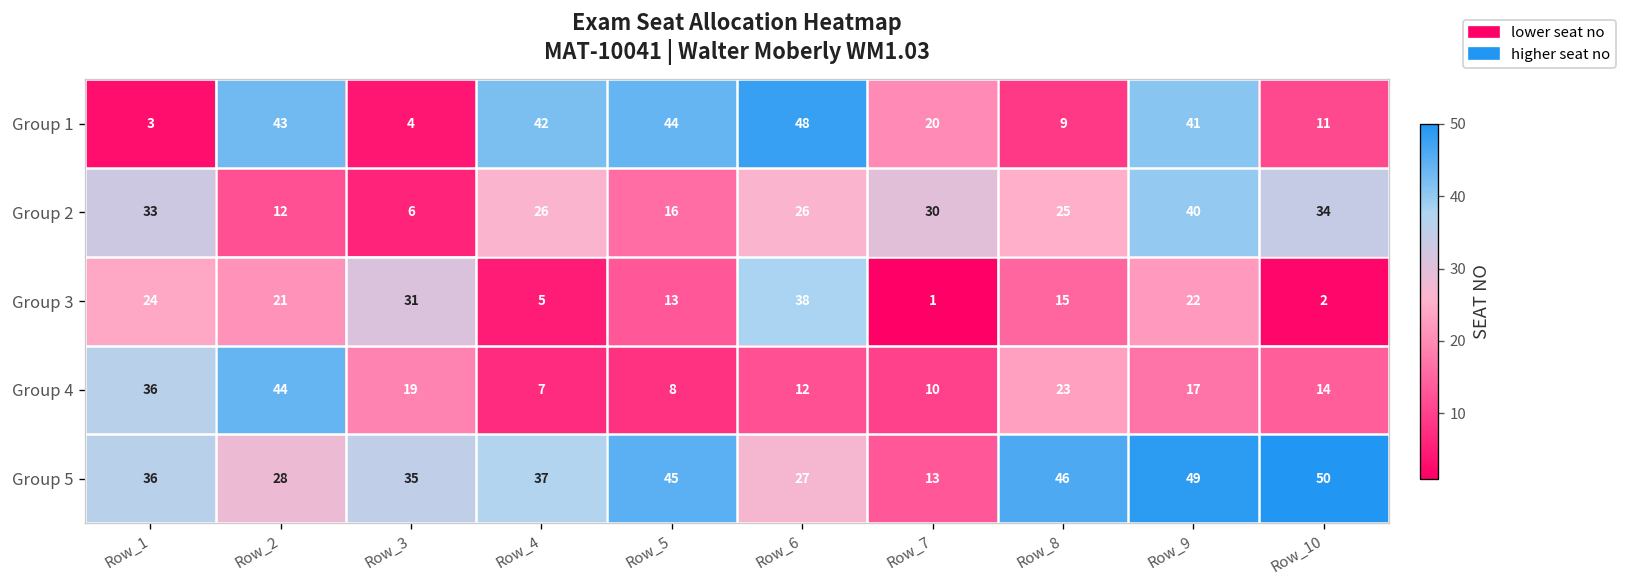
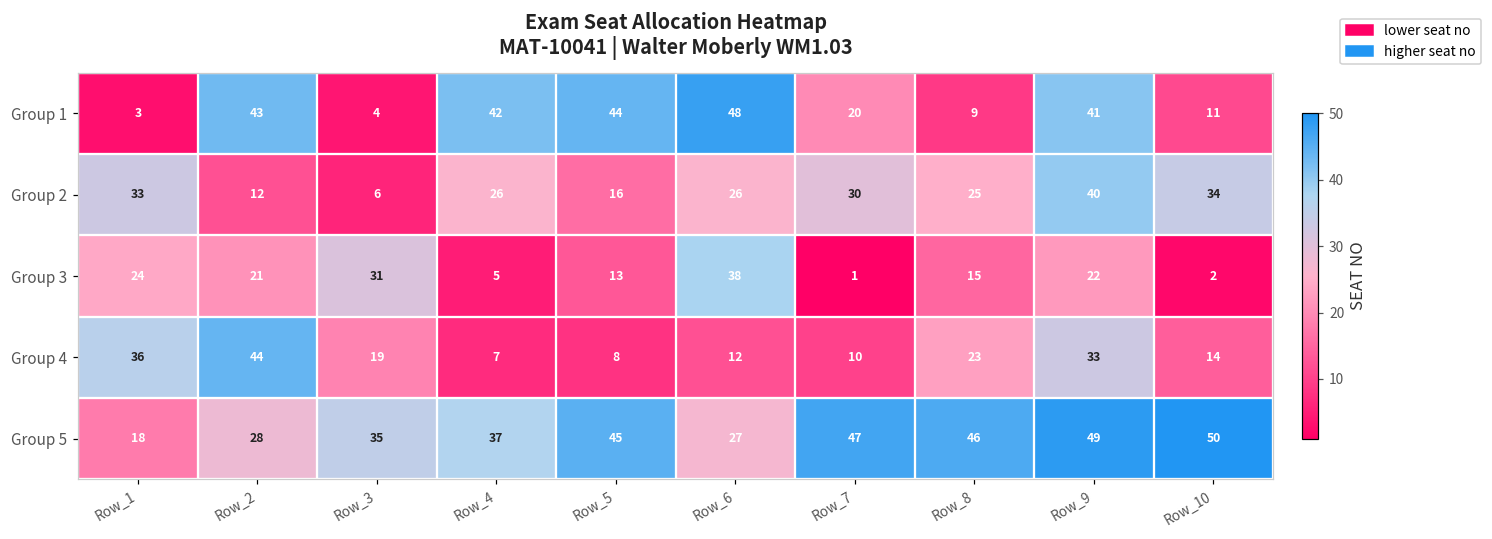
  {
    "Group 1": {
      "Row_1": 3,
      "Row_2": 43,
      "Row_3": 4,
      "Row_4": 42,
      "Row_5": 44,
      "Row_6": 48,
      "Row_7": 20,
      "Row_8": 9,
      "Row_9": 41,
      "Row_10": 11
    },
    "Group 2": {
      "Row_1": 33,
      "Row_2": 12,
      "Row_3": 6,
      "Row_4": 26,
      "Row_5": 16,
      "Row_6": 26,
      "Row_7": 30,
      "Row_8": 25,
      "Row_9": 40,
      "Row_10": 34
    },
    "Group 3": {
      "Row_1": 24,
      "Row_2": 21,
      "Row_3": 31,
      "Row_4": 5,
      "Row_5": 13,
      "Row_6": 38,
      "Row_7": 1,
      "Row_8": 15,
      "Row_9": 22,
      "Row_10": 2
    },
    "Group 4": {
      "Row_1": 36,
      "Row_2": 44,
      "Row_3": 19,
      "Row_4": 7,
      "Row_5": 8,
      "Row_6": 12,
      "Row_7": 10,
      "Row_8": 23,
-     "Row_9": 17,
+     "Row_9": 33,
      "Row_10": 14
    },
    "Group 5": {
-     "Row_1": 36,
+     "Row_1": 18,
      "Row_2": 28,
      "Row_3": 35,
      "Row_4": 37,
      "Row_5": 45,
      "Row_6": 27,
-     "Row_7": 13,
+     "Row_7": 47,
      "Row_8": 46,
      "Row_9": 49,
      "Row_10": 50
    }
  }
